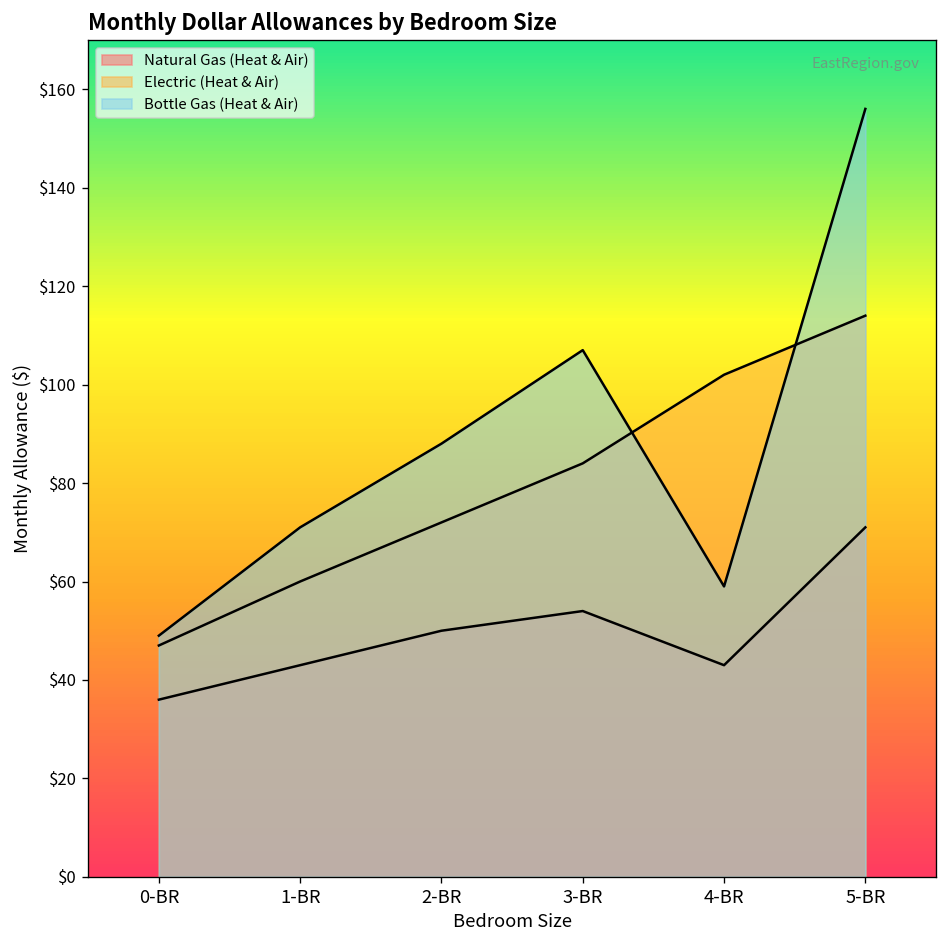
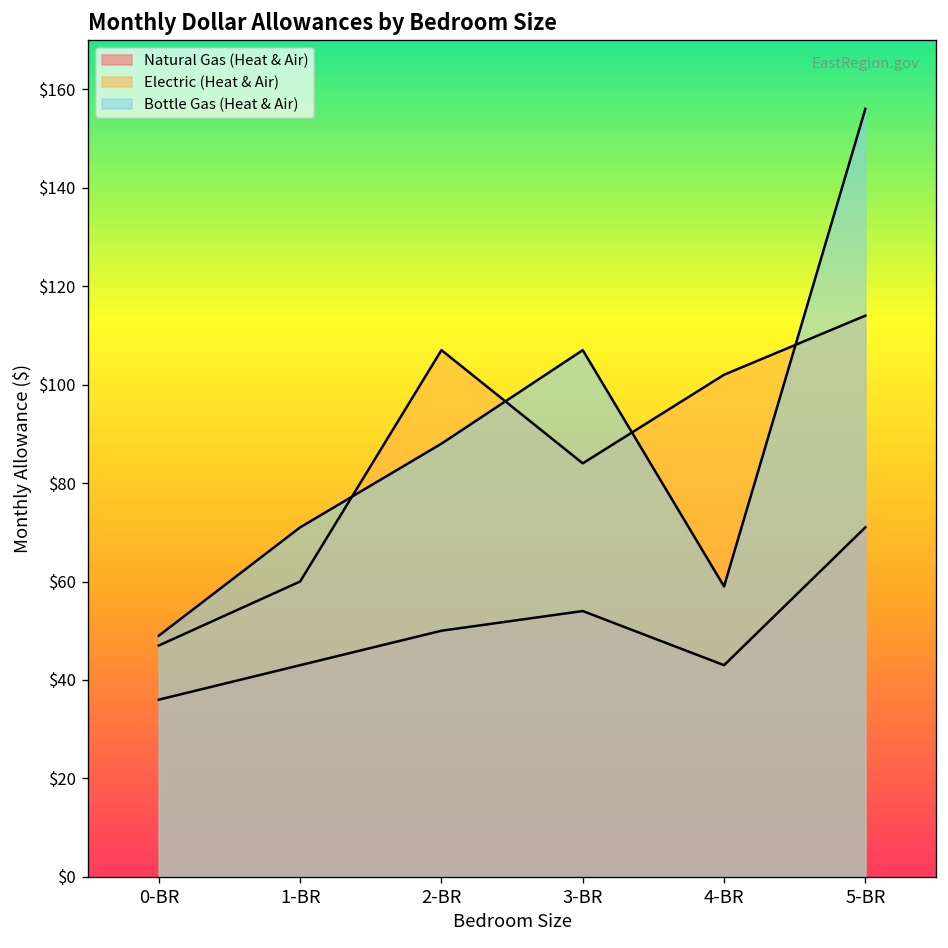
  {
    "Natural Gas (Heat & Air)": {
      "0-BR": "$36",
      "1-BR": "$43",
      "2-BR": "$50",
      "3-BR": "$54",
      "4-BR": "$43",
      "5-BR": "$71"
    },
    "Electric (Heat & Air)": {
      "0-BR": "$47",
      "1-BR": "$60",
-     "2-BR": "$72",
+     "2-BR": "$107",
      "3-BR": "$84",
      "4-BR": "$102",
      "5-BR": "$114"
    },
    "Bottle Gas (Heat & Air)": {
      "0-BR": "$49",
      "1-BR": "$71",
      "2-BR": "$88",
      "3-BR": "$107",
      "4-BR": "$59",
      "5-BR": "$156"
    }
  }
